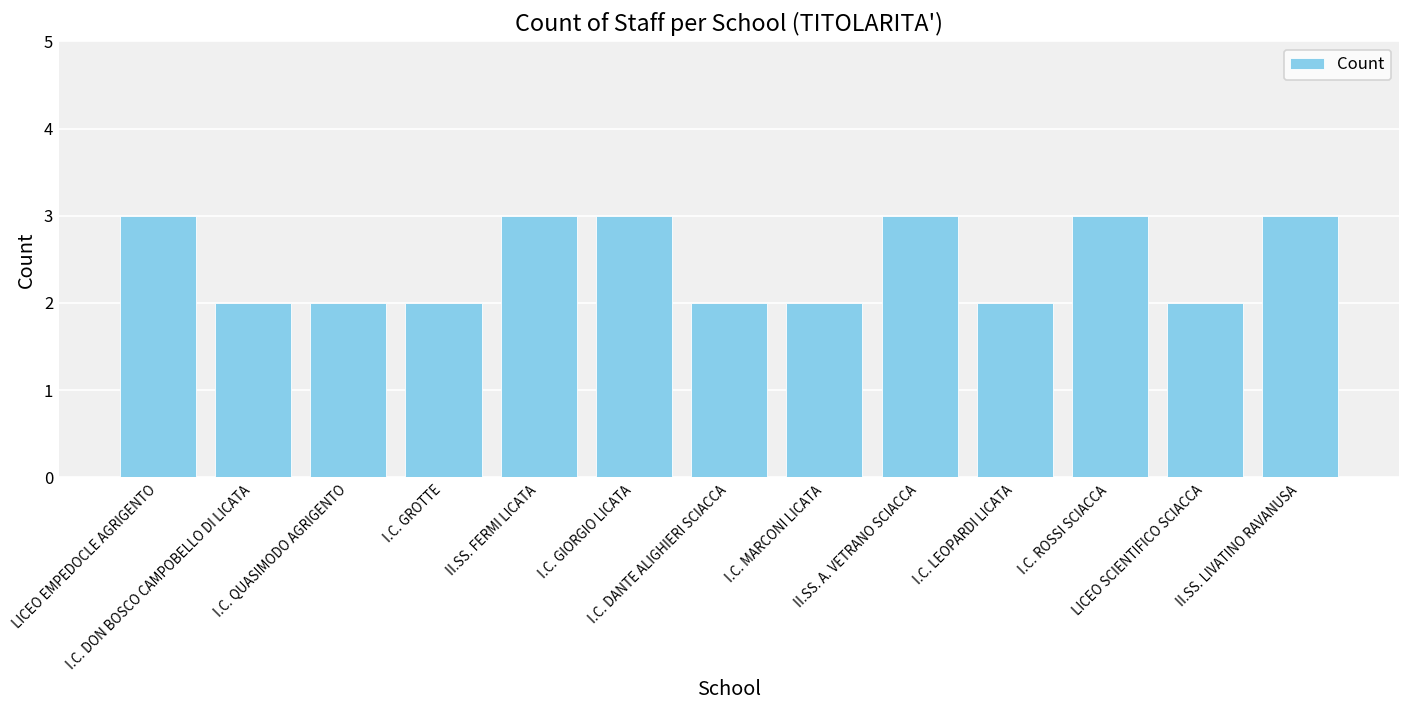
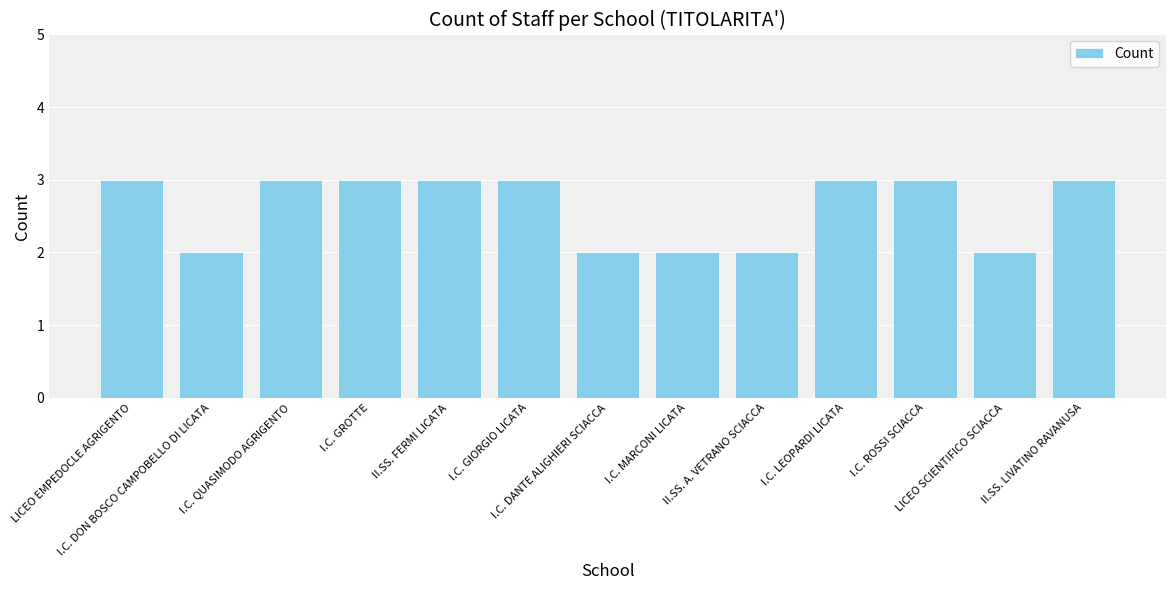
  {
    "LICEO EMPEDOCLE AGRIGENTO": 3,
    "I.C. DON BOSCO CAMPOBELLO DI LICATA": 2,
-   "I.C. QUASIMODO AGRIGENTO": 2,
-   "I.C. GROTTE": 2,
+   "I.C. QUASIMODO AGRIGENTO": 3,
+   "I.C. GROTTE": 3,
    "II.SS. FERMI LICATA": 3,
    "I.C. GIORGIO LICATA": 3,
    "I.C. DANTE ALIGHIERI SCIACCA": 2,
    "I.C. MARCONI LICATA": 2,
-   "II.SS. A. VETRANO SCIACCA": 3,
-   "I.C. LEOPARDI LICATA": 2,
+   "II.SS. A. VETRANO SCIACCA": 2,
+   "I.C. LEOPARDI LICATA": 3,
    "I.C. ROSSI SCIACCA": 3,
    "LICEO SCIENTIFICO SCIACCA": 2,
    "II.SS. LIVATINO RAVANUSA": 3
  }
